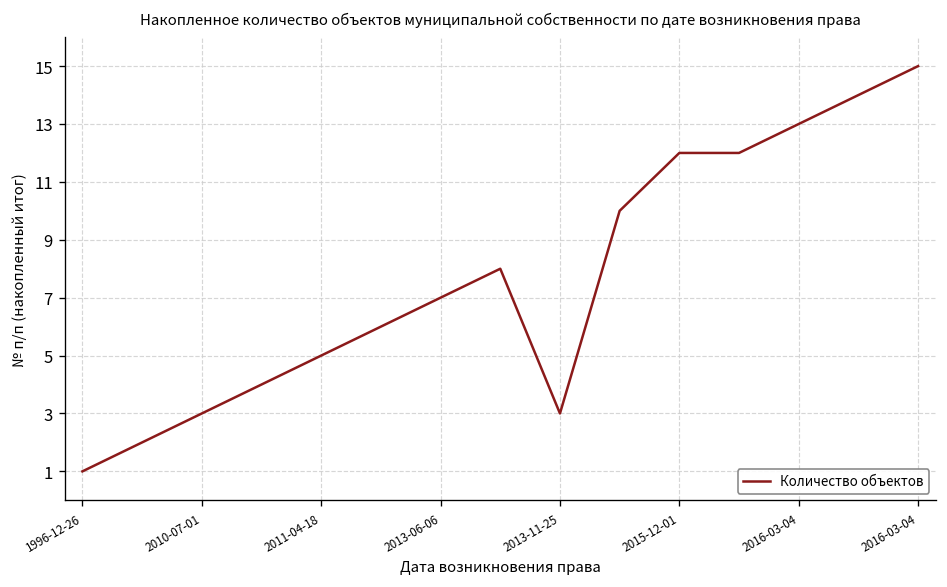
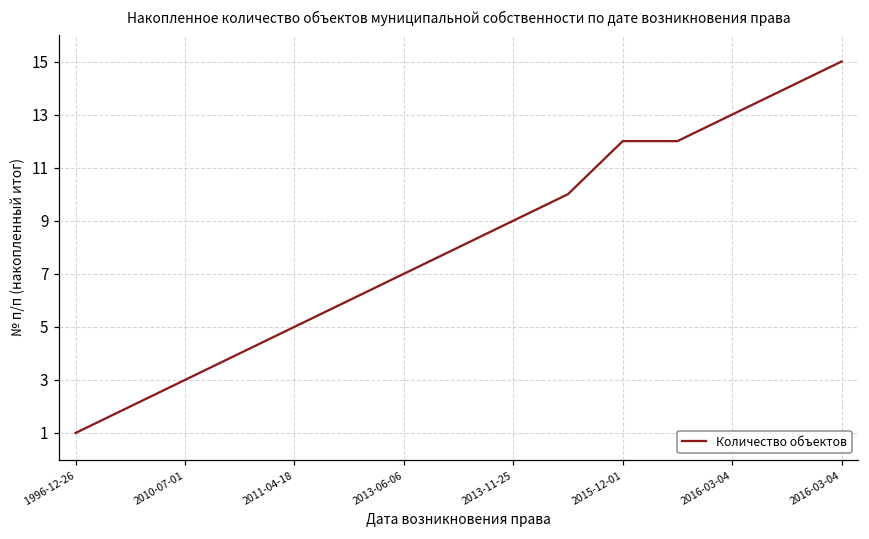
  {
    "1996-12-26": 1,
-   "2013-11-25": 3,
+   "2013-11-25": 9,
    "2015-12-01": 12
  }
